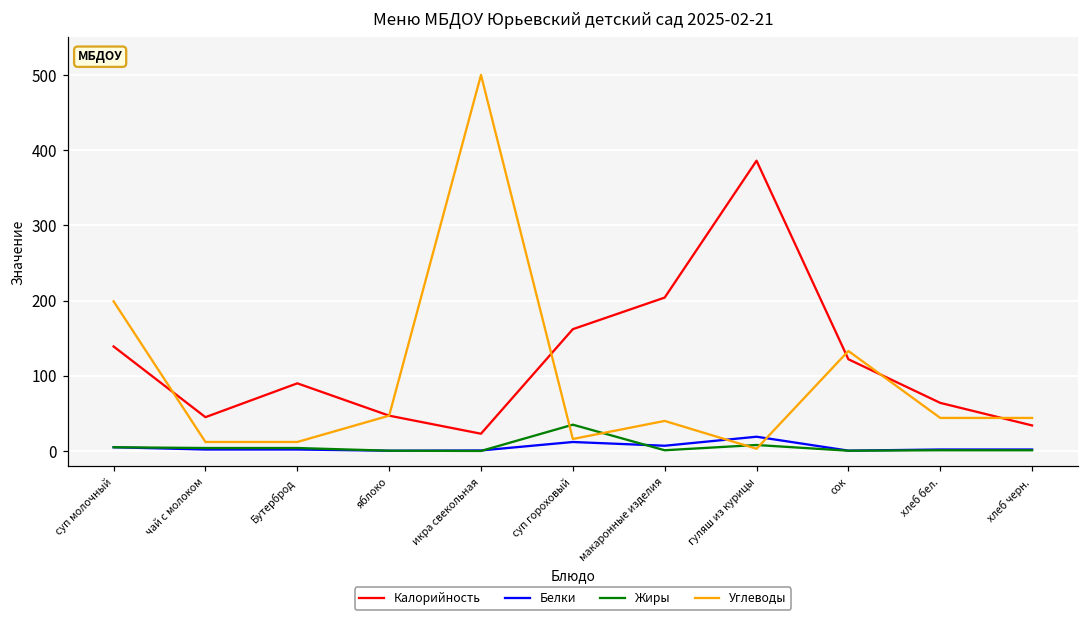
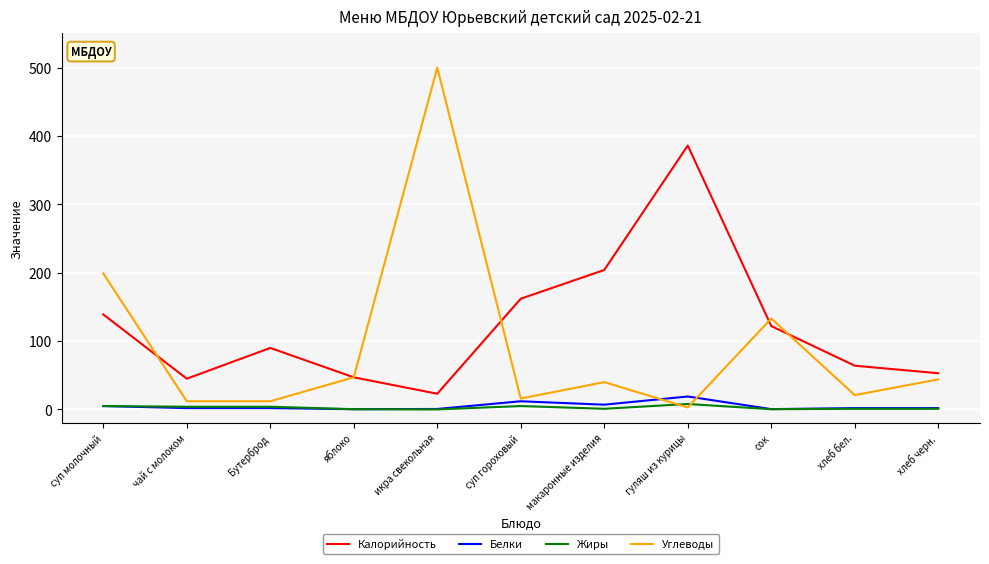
  {
    "Калорийность": {
      "суп молочный": 140,
      "чай с молоком": 50,
      "Бутерброд": 90,
      "икра свекольная": 20,
      "суп гороховый": 160,
      "макаронные изделия": 200,
      "гуляш из курицы": 390,
      "сок": 120,
      "хлеб бел.": 60,
-     "хлеб черн.": 30
+     "хлеб черн.": 50
    },
    "Белки": {
      "суп гороховый": 10,
      "макаронные изделия": 10,
      "гуляш из курицы": 20
    },
    "Жиры": {
-     "суп гороховый": 40,
+     "суп гороховый": 10,
      "макаронные изделия": 0,
      "гуляш из курицы": 10
    },
    "Углеводы": {
      "суп молочный": 200,
      "чай с молоком": 10,
      "Бутерброд": 10,
      "икра свекольная": 500,
      "суп гороховый": 20,
      "макаронные изделия": 40,
      "гуляш из курицы": 0,
      "сок": 130,
-     "хлеб бел.": 40,
+     "хлеб бел.": 20,
      "хлеб черн.": 40
    }
  }
